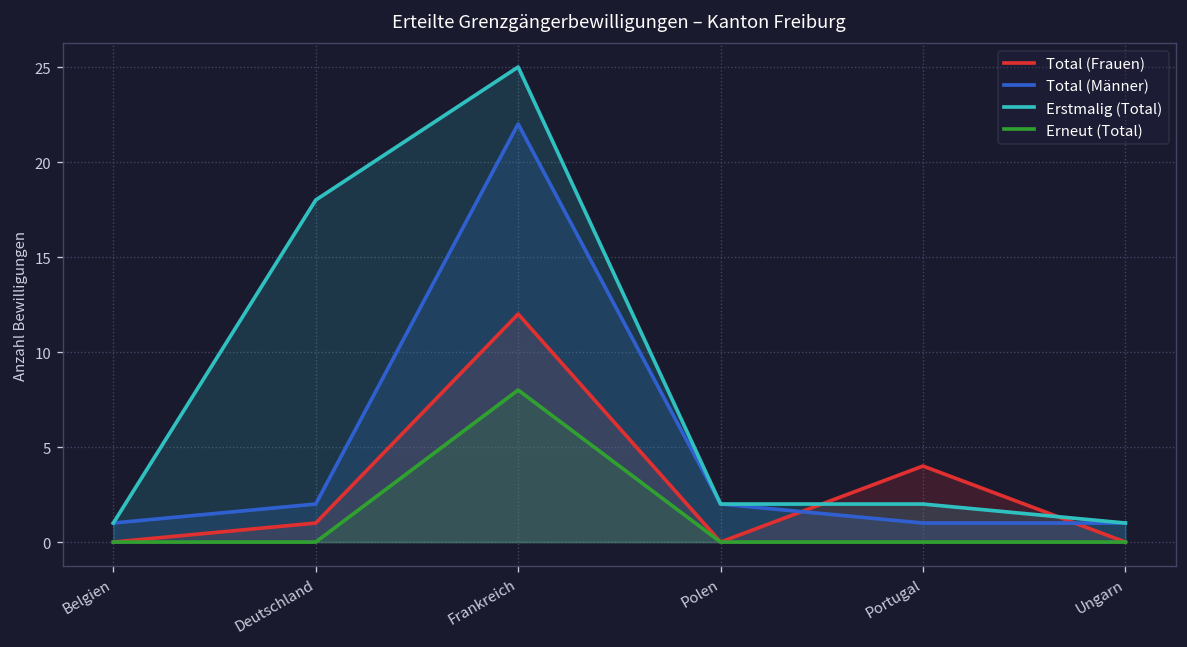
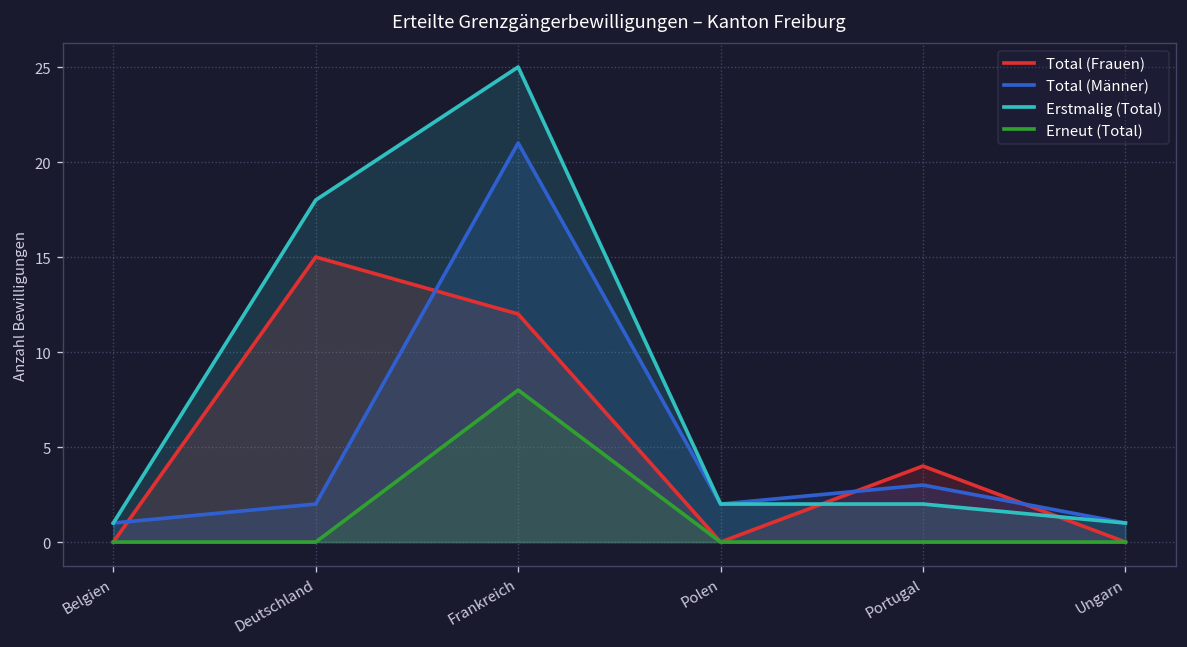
  {
    "Total (Frauen)": {
-     "Deutschland": 1,
+     "Deutschland": 15,
      "Frankreich": 12,
      "Portugal": 4
    },
    "Total (Männer)": {
      "Deutschland": 2,
-     "Frankreich": 22,
-     "Portugal": 1
+     "Frankreich": 21,
+     "Portugal": 3
    },
    "Erstmalig (Total)": {
      "Deutschland": 18,
      "Frankreich": 25,
      "Portugal": 2
    },
    "Erneut (Total)": {
      "Deutschland": 0,
      "Frankreich": 8,
      "Portugal": 0
    }
  }
